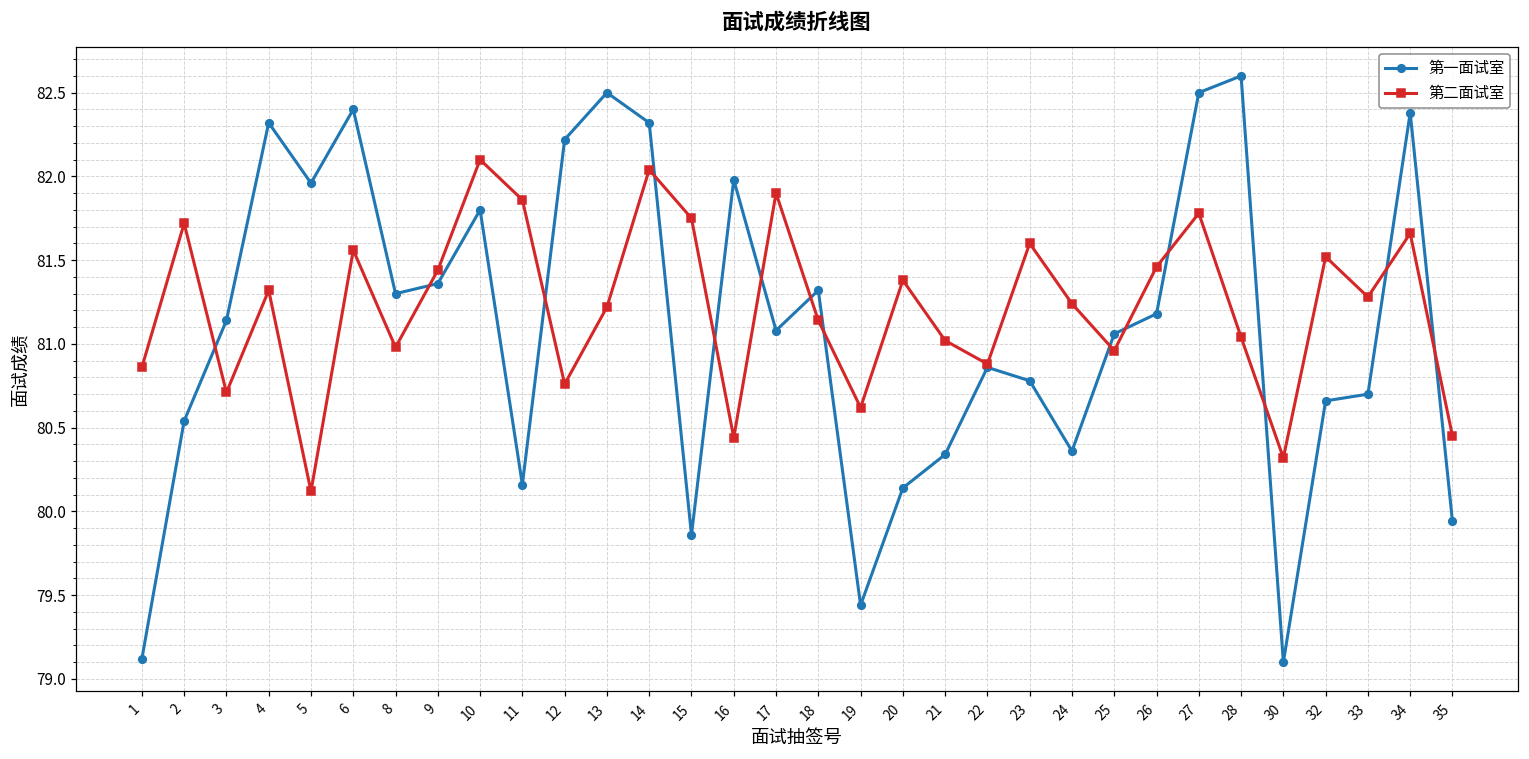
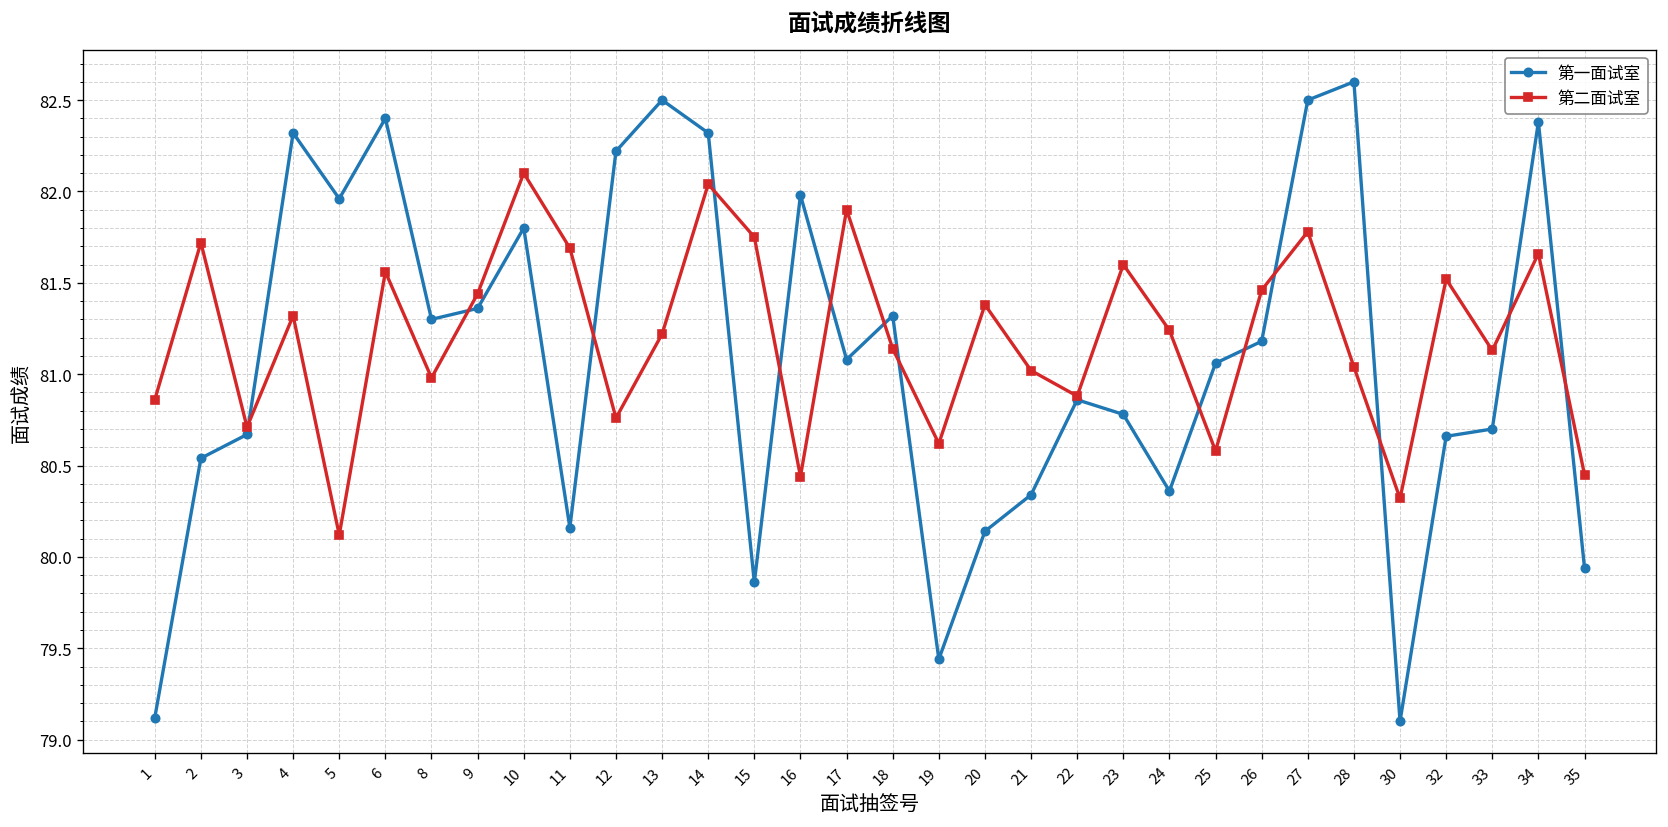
  {
    "第一面试室": {
      "1": 79.12,
      "2": 80.54,
-     "3": 81.14,
+     "3": 80.67,
      "4": 82.32,
      "5": 81.96,
      "6": 82.40,
      "8": 81.30,
      "9": 81.36,
      "10": 81.80,
      "11": 80.16,
      "12": 82.22,
      "13": 82.50,
      "14": 82.32,
      "15": 79.86,
      "16": 81.98,
      "17": 81.08,
      "18": 81.32,
      "19": 79.44,
      "20": 80.14,
      "21": 80.34,
      "22": 80.86,
      "23": 80.78,
      "24": 80.36,
      "25": 81.06,
      "26": 81.18,
      "27": 82.50,
      "28": 82.60,
      "30": 79.10,
      "32": 80.66,
      "33": 80.70,
      "34": 82.38,
      "35": 79.94
    },
    "第二面试室": {
      "1": 80.86,
      "2": 81.72,
      "3": 80.71,
      "4": 81.32,
      "5": 80.12,
      "6": 81.56,
      "8": 80.98,
      "9": 81.44,
      "10": 82.10,
-     "11": 81.86,
+     "11": 81.69,
      "12": 80.76,
      "13": 81.22,
      "14": 82.04,
      "15": 81.75,
      "16": 80.44,
      "17": 81.90,
      "18": 81.14,
      "19": 80.62,
      "20": 81.38,
      "21": 81.02,
      "22": 80.88,
      "23": 81.60,
      "24": 81.24,
-     "25": 80.96,
+     "25": 80.58,
      "26": 81.46,
      "27": 81.78,
      "28": 81.04,
      "30": 80.32,
      "32": 81.52,
-     "33": 81.28,
+     "33": 81.13,
      "34": 81.66,
      "35": 80.45
    }
  }
